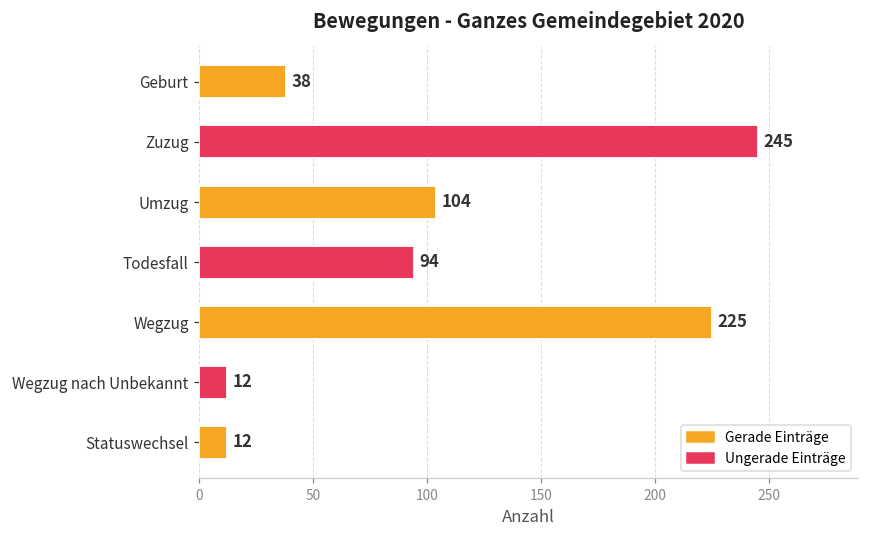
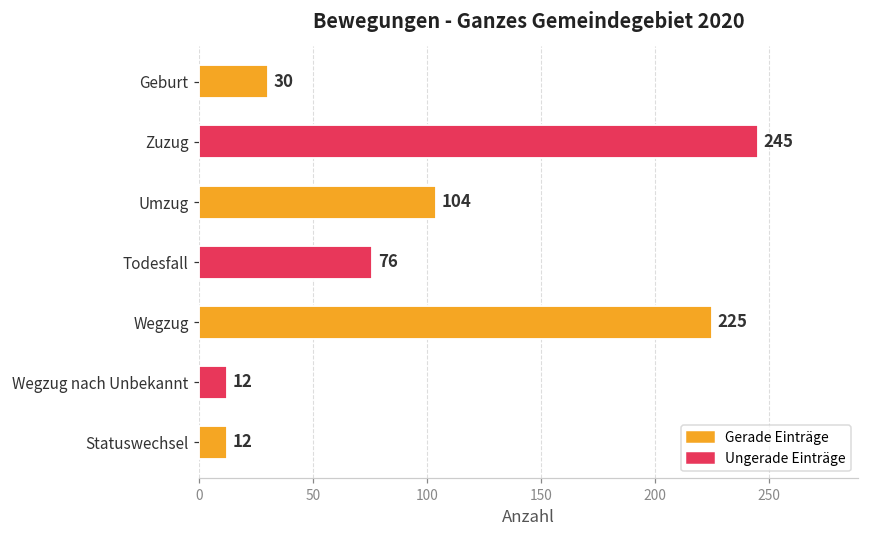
  {
-   "Geburt": 38,
+   "Geburt": 30,
    "Zuzug": 245,
    "Umzug": 104,
-   "Todesfall": 94,
+   "Todesfall": 76,
    "Wegzug": 225,
    "Wegzug nach Unbekannt": 12,
    "Statuswechsel": 12
  }
